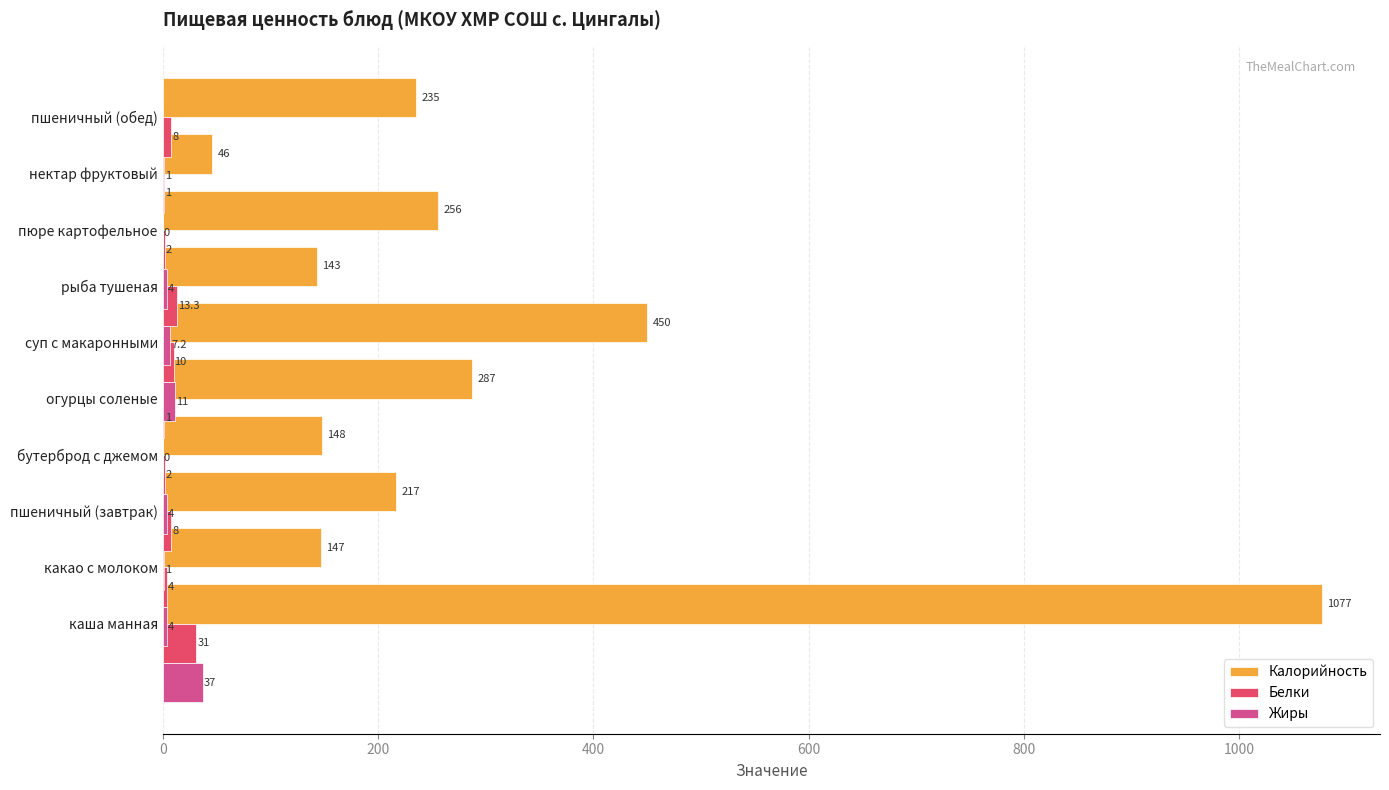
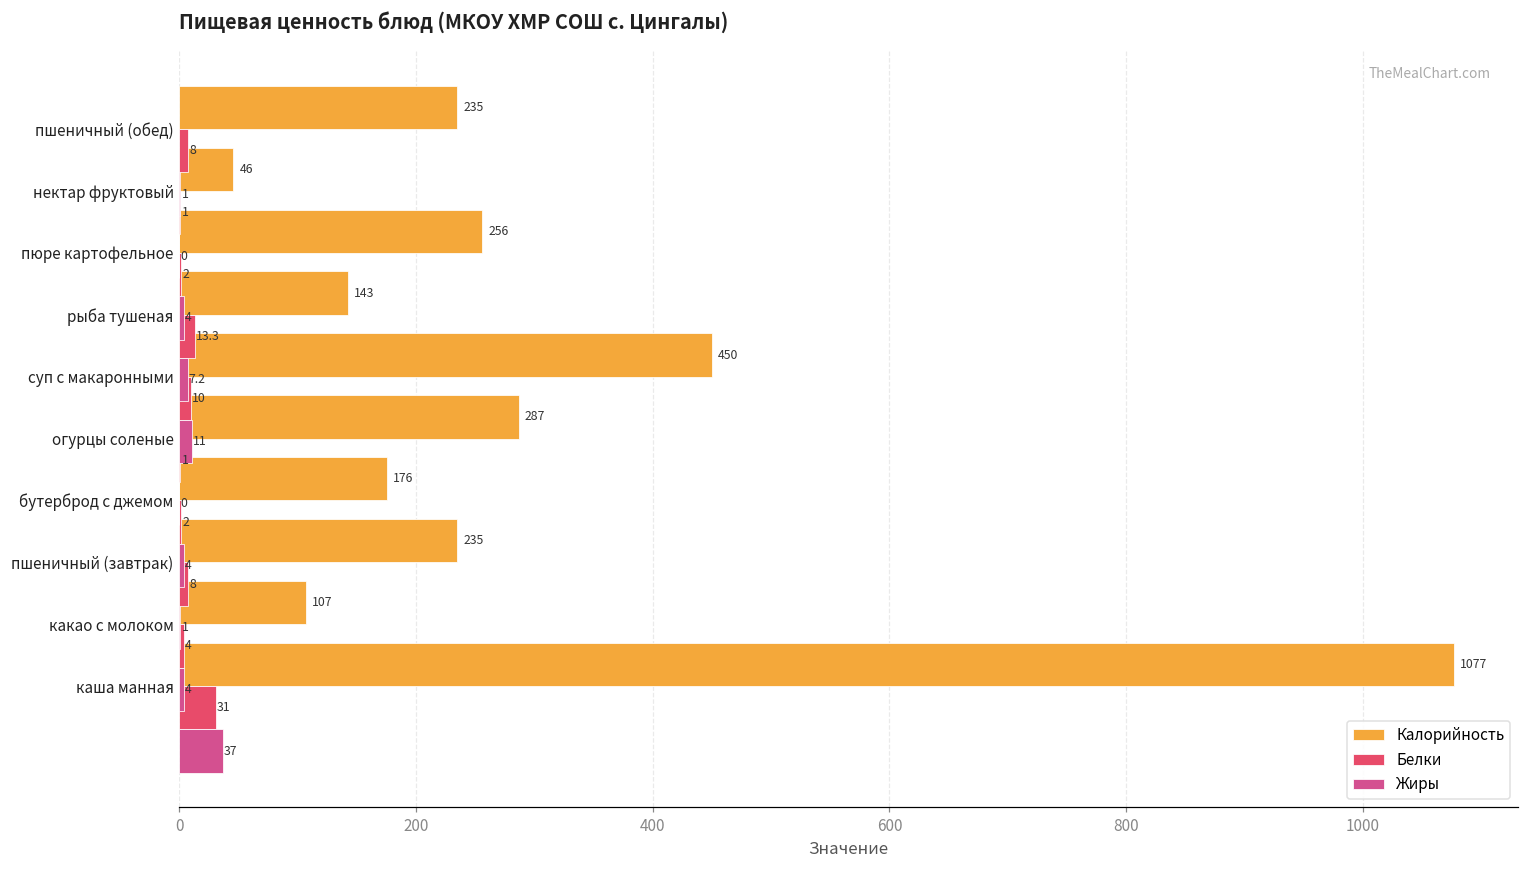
  {
    "Калорийность": {
      "пшеничный (обед)": 235,
      "нектар фруктовый": 46,
      "пюре картофельное": 256,
      "рыба тушеная": 143,
      "суп с макаронными": 450,
      "огурцы соленые": 287,
-     "бутерброд с джемом": 148,
-     "пшеничный (завтрак)": 217,
-     "какао с молоком": 147,
+     "бутерброд с джемом": 176,
+     "пшеничный (завтрак)": 235,
+     "какао с молоком": 107,
      "каша манная": 1077
    }
  }
